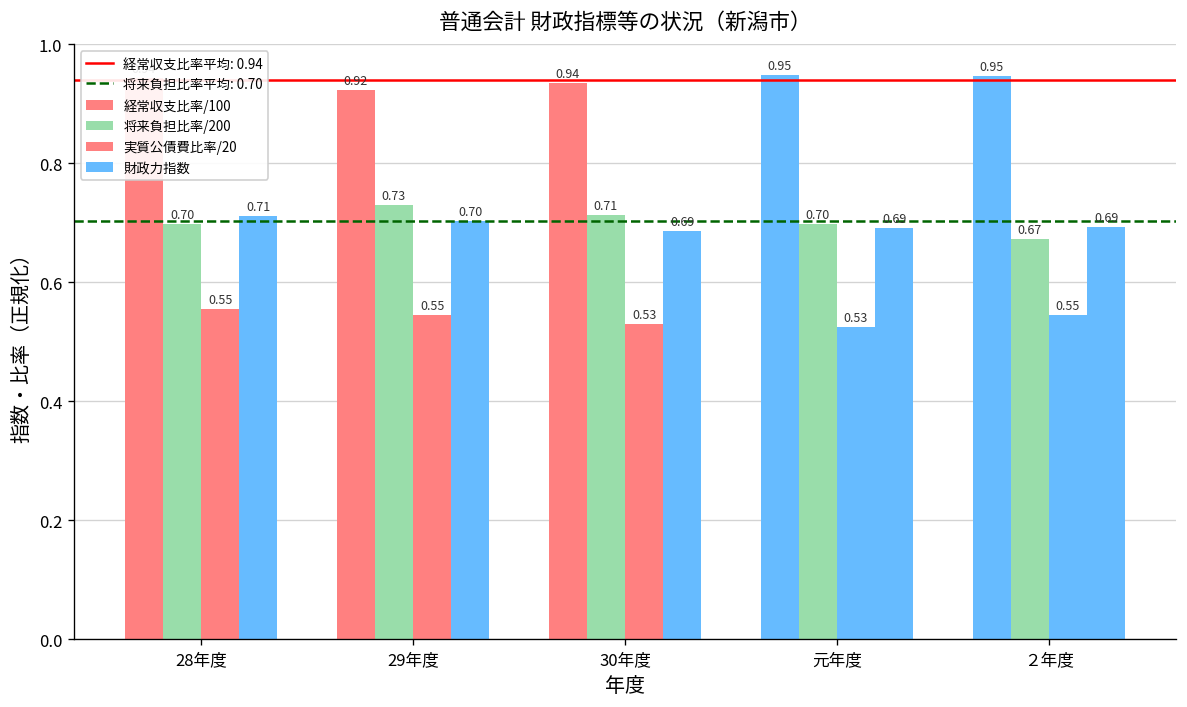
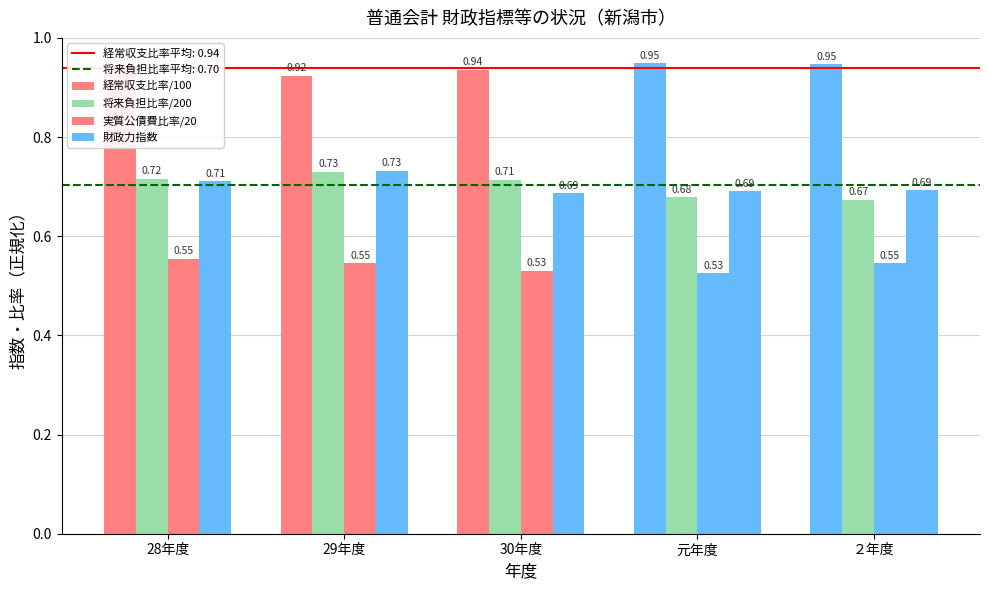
  {
    "将来負担比率/200": {
-     "28年度": 0.70,
+     "28年度": 0.72,
      "29年度": 0.73,
      "30年度": 0.71,
-     "元年度": 0.70,
+     "元年度": 0.68,
      "２年度": 0.67
    },
    "財政力指数": {
      "28年度": 0.71,
-     "29年度": 0.70,
+     "29年度": 0.73,
      "30年度": 0.69,
      "元年度": 0.69,
      "２年度": 0.69
    }
  }
